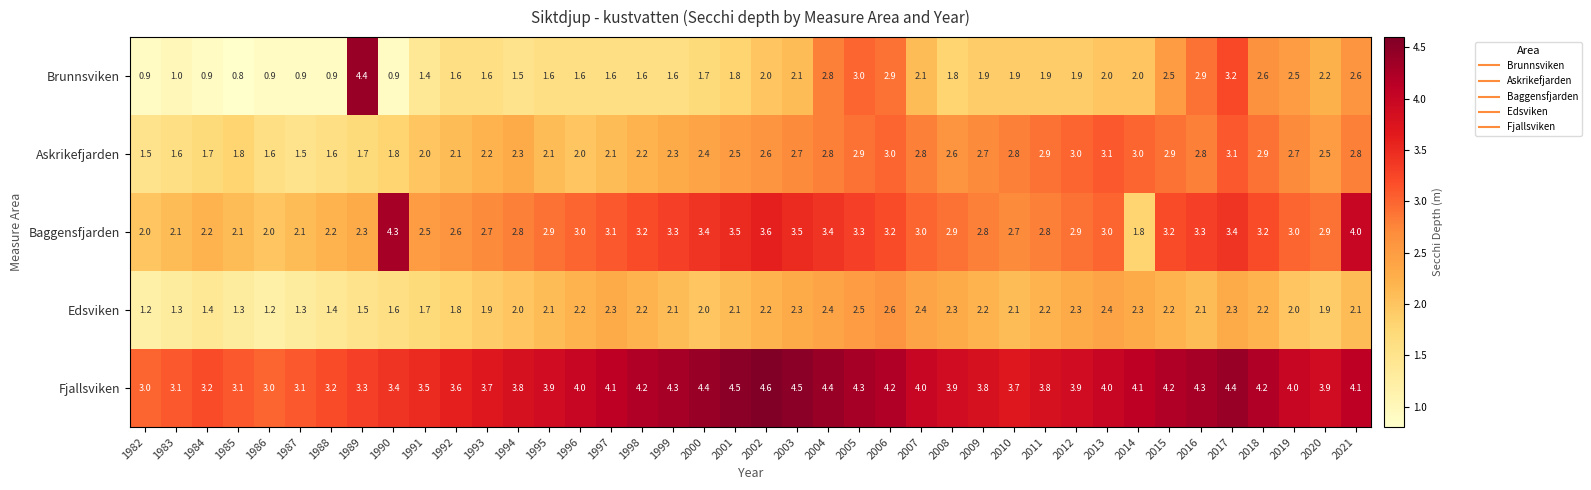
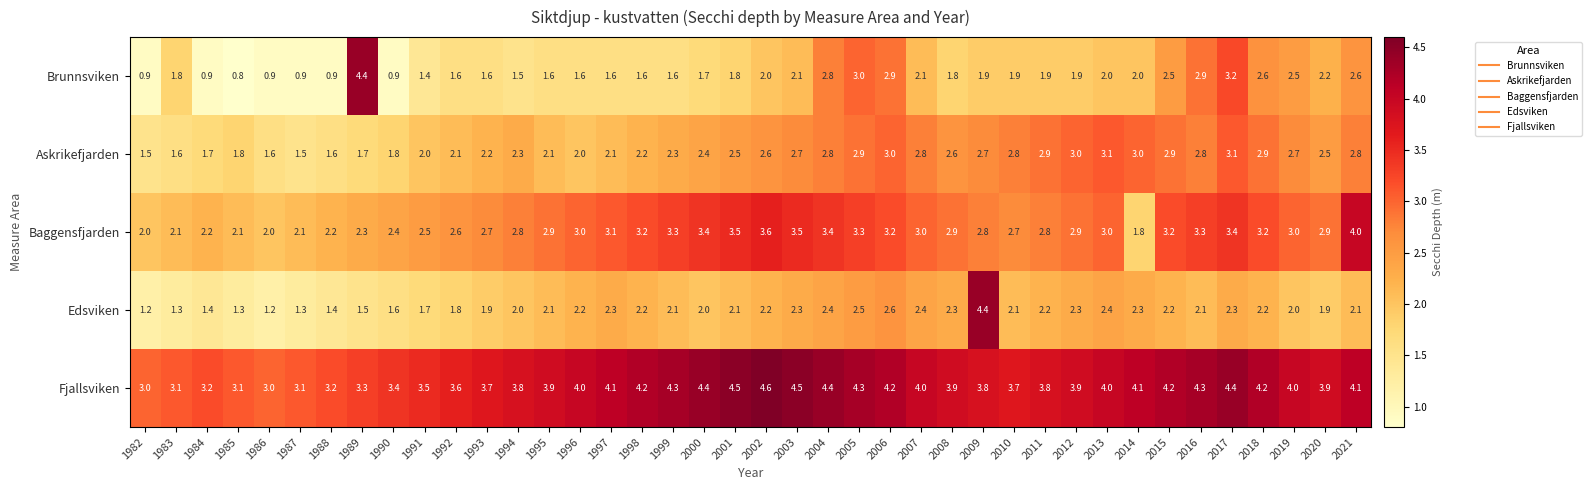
  {
    "Brunnsviken": {
      "1982": 0.9,
-     "1983": 1.0,
+     "1983": 1.8,
      "1984": 0.9,
      "1985": 0.8,
      "1986": 0.9,
      "1987": 0.9,
      "1988": 0.9,
      "1989": 4.4,
      "1990": 0.9,
      "1991": 1.4,
      "1992": 1.6,
      "1993": 1.6,
      "1994": 1.5,
      "1995": 1.6,
      "1996": 1.6,
      "1997": 1.6,
      "1998": 1.6,
      "1999": 1.6,
      "2000": 1.7,
      "2001": 1.8,
      "2002": 2.0,
      "2003": 2.1,
      "2004": 2.8,
      "2005": 3.0,
      "2006": 2.9,
      "2007": 2.1,
      "2008": 1.8,
      "2009": 1.9,
      "2010": 1.9,
      "2011": 1.9,
      "2012": 1.9,
      "2013": 2.0,
      "2014": 2.0,
      "2015": 2.5,
      "2016": 2.9,
      "2017": 3.2,
      "2018": 2.6,
      "2019": 2.5,
      "2020": 2.2,
      "2021": 2.6
    },
    "Askrikefjarden": {
      "1982": 1.5,
      "1983": 1.6,
      "1984": 1.7,
      "1985": 1.8,
      "1986": 1.6,
      "1987": 1.5,
      "1988": 1.6,
      "1989": 1.7,
      "1990": 1.8,
      "1991": 2.0,
      "1992": 2.1,
      "1993": 2.2,
      "1994": 2.3,
      "1995": 2.1,
      "1996": 2.0,
      "1997": 2.1,
      "1998": 2.2,
      "1999": 2.3,
      "2000": 2.4,
      "2001": 2.5,
      "2002": 2.6,
      "2003": 2.7,
      "2004": 2.8,
      "2005": 2.9,
      "2006": 3.0,
      "2007": 2.8,
      "2008": 2.6,
      "2009": 2.7,
      "2010": 2.8,
      "2011": 2.9,
      "2012": 3.0,
      "2013": 3.1,
      "2014": 3.0,
      "2015": 2.9,
      "2016": 2.8,
      "2017": 3.1,
      "2018": 2.9,
      "2019": 2.7,
      "2020": 2.5,
      "2021": 2.8
    },
    "Baggensfjarden": {
      "1982": 2.0,
      "1983": 2.1,
      "1984": 2.2,
      "1985": 2.1,
      "1986": 2.0,
      "1987": 2.1,
      "1988": 2.2,
      "1989": 2.3,
-     "1990": 4.3,
+     "1990": 2.4,
      "1991": 2.5,
      "1992": 2.6,
      "1993": 2.7,
      "1994": 2.8,
      "1995": 2.9,
      "1996": 3.0,
      "1997": 3.1,
      "1998": 3.2,
      "1999": 3.3,
      "2000": 3.4,
      "2001": 3.5,
      "2002": 3.6,
      "2003": 3.5,
      "2004": 3.4,
      "2005": 3.3,
      "2006": 3.2,
      "2007": 3.0,
      "2008": 2.9,
      "2009": 2.8,
      "2010": 2.7,
      "2011": 2.8,
      "2012": 2.9,
      "2013": 3.0,
      "2014": 1.8,
      "2015": 3.2,
      "2016": 3.3,
      "2017": 3.4,
      "2018": 3.2,
      "2019": 3.0,
      "2020": 2.9,
      "2021": 4.0
    },
    "Edsviken": {
      "1982": 1.2,
      "1983": 1.3,
      "1984": 1.4,
      "1985": 1.3,
      "1986": 1.2,
      "1987": 1.3,
      "1988": 1.4,
      "1989": 1.5,
      "1990": 1.6,
      "1991": 1.7,
      "1992": 1.8,
      "1993": 1.9,
      "1994": 2.0,
      "1995": 2.1,
      "1996": 2.2,
      "1997": 2.3,
      "1998": 2.2,
      "1999": 2.1,
      "2000": 2.0,
      "2001": 2.1,
      "2002": 2.2,
      "2003": 2.3,
      "2004": 2.4,
      "2005": 2.5,
      "2006": 2.6,
      "2007": 2.4,
      "2008": 2.3,
-     "2009": 2.2,
+     "2009": 4.4,
      "2010": 2.1,
      "2011": 2.2,
      "2012": 2.3,
      "2013": 2.4,
      "2014": 2.3,
      "2015": 2.2,
      "2016": 2.1,
      "2017": 2.3,
      "2018": 2.2,
      "2019": 2.0,
      "2020": 1.9,
      "2021": 2.1
    },
    "Fjallsviken": {
      "1982": 3.0,
      "1983": 3.1,
      "1984": 3.2,
      "1985": 3.1,
      "1986": 3.0,
      "1987": 3.1,
      "1988": 3.2,
      "1989": 3.3,
      "1990": 3.4,
      "1991": 3.5,
      "1992": 3.6,
      "1993": 3.7,
      "1994": 3.8,
      "1995": 3.9,
      "1996": 4.0,
      "1997": 4.1,
      "1998": 4.2,
      "1999": 4.3,
      "2000": 4.4,
      "2001": 4.5,
      "2002": 4.6,
      "2003": 4.5,
      "2004": 4.4,
      "2005": 4.3,
      "2006": 4.2,
      "2007": 4.0,
      "2008": 3.9,
      "2009": 3.8,
      "2010": 3.7,
      "2011": 3.8,
      "2012": 3.9,
      "2013": 4.0,
      "2014": 4.1,
      "2015": 4.2,
      "2016": 4.3,
      "2017": 4.4,
      "2018": 4.2,
      "2019": 4.0,
      "2020": 3.9,
      "2021": 4.1
    }
  }
